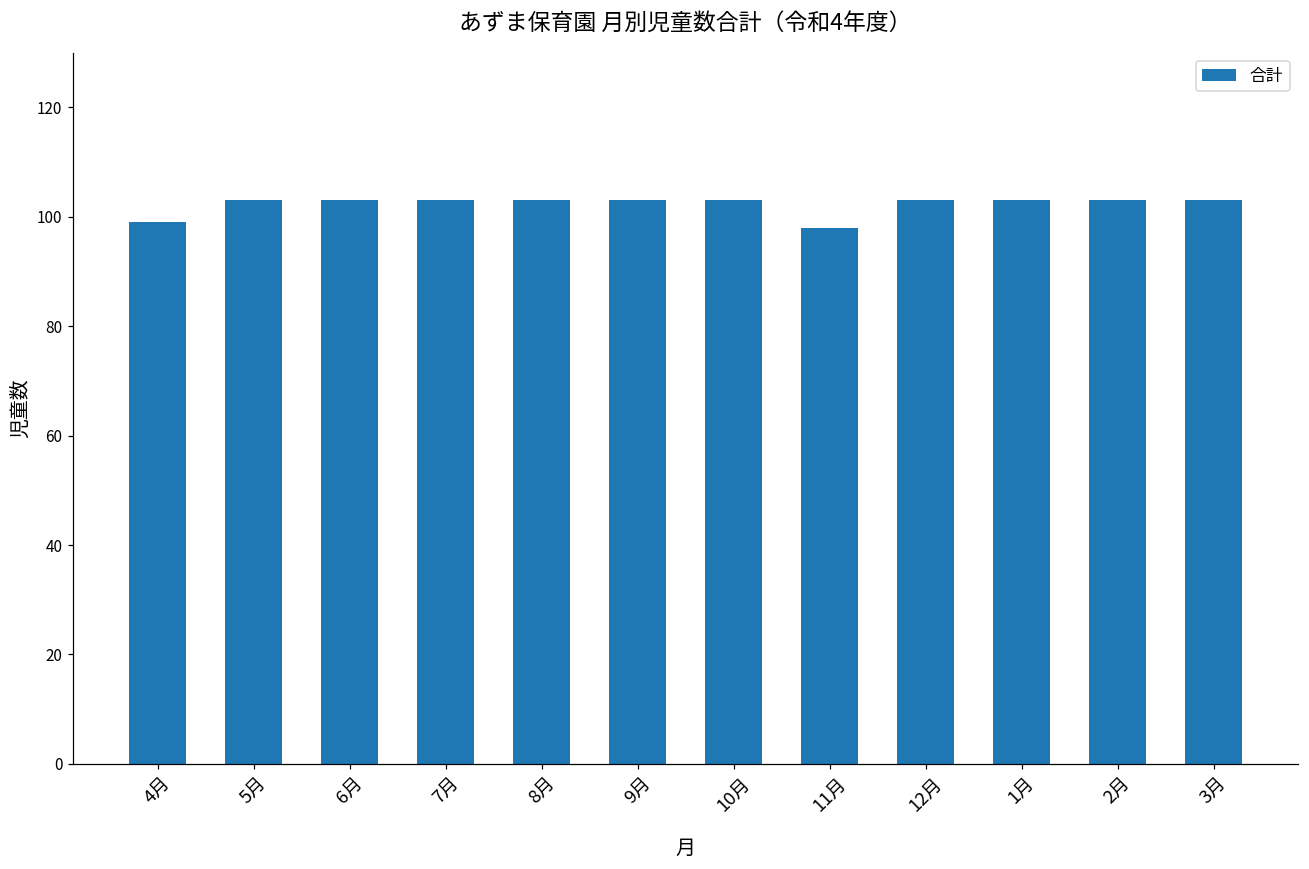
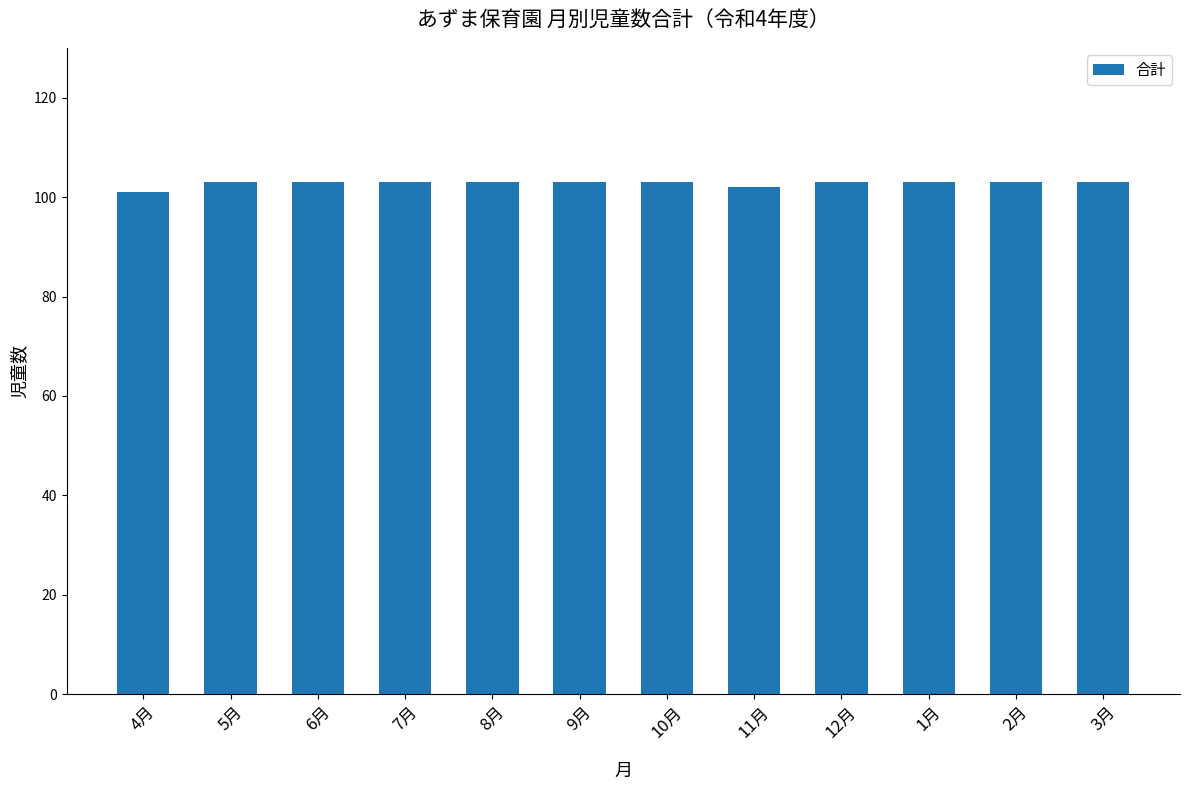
  {
-   "4月": 99,
+   "4月": 101,
    "5月": 103,
    "6月": 103,
    "7月": 103,
    "8月": 103,
    "9月": 103,
    "10月": 103,
-   "11月": 98,
+   "11月": 102,
    "12月": 103,
    "1月": 103,
    "2月": 103,
    "3月": 103
  }
